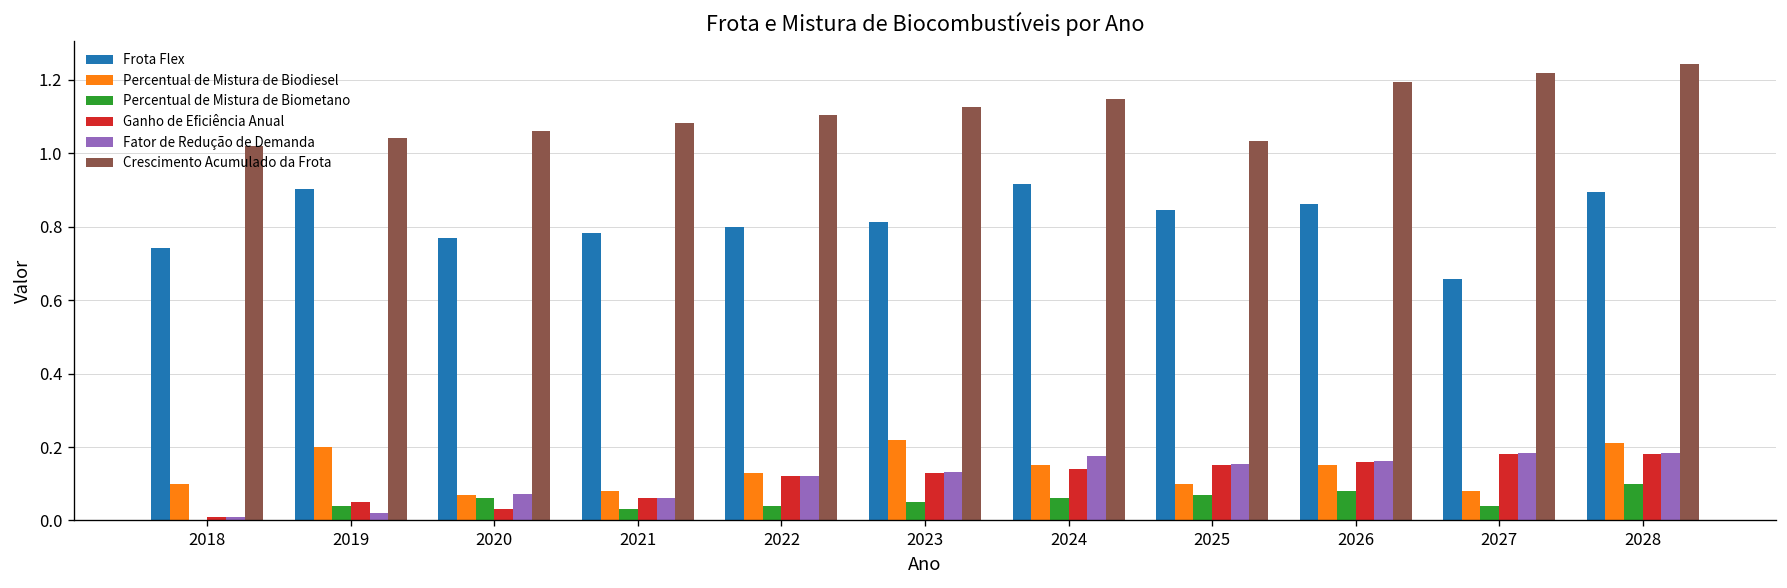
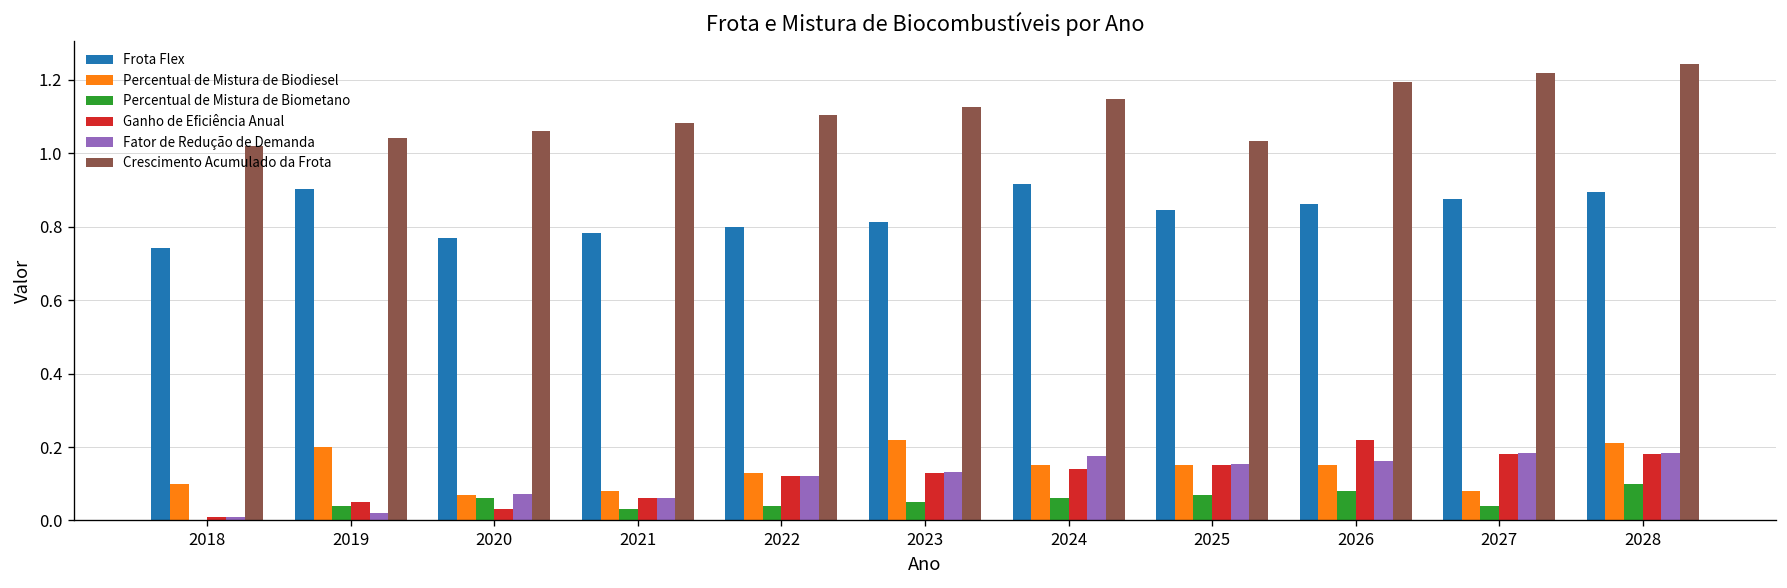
  {
    "Frota Flex": {
      "2018": 0.74,
      "2019": 0.90,
      "2020": 0.77,
      "2021": 0.78,
      "2022": 0.80,
      "2023": 0.81,
      "2024": 0.92,
      "2025": 0.84,
      "2026": 0.86,
-     "2027": 0.66,
+     "2027": 0.88,
      "2028": 0.89
    },
    "Percentual de Mistura de Biodiesel": {
      "2018": 0.10,
      "2019": 0.20,
      "2020": 0.07,
      "2021": 0.08,
      "2022": 0.13,
      "2023": 0.22,
      "2024": 0.15,
-     "2025": 0.10,
+     "2025": 0.15,
      "2026": 0.15,
      "2027": 0.08,
      "2028": 0.21
    },
    "Percentual de Mistura de Biometano": {
      "2018": 0.00,
      "2019": 0.04,
      "2020": 0.06,
      "2021": 0.03,
      "2022": 0.04,
      "2023": 0.05,
      "2024": 0.06,
      "2025": 0.07,
      "2026": 0.08,
      "2027": 0.04,
      "2028": 0.10
    },
    "Ganho de Eficiência Anual": {
      "2018": 0.01,
      "2019": 0.05,
      "2020": 0.03,
      "2021": 0.06,
      "2022": 0.12,
      "2023": 0.13,
      "2024": 0.14,
      "2025": 0.15,
-     "2026": 0.16,
+     "2026": 0.22,
      "2027": 0.18,
      "2028": 0.18
    },
    "Fator de Redução de Demanda": {
      "2018": 0.01,
      "2019": 0.02,
      "2020": 0.07,
      "2021": 0.06,
      "2022": 0.12,
      "2023": 0.13,
      "2024": 0.18,
      "2025": 0.15,
      "2026": 0.16,
      "2027": 0.18,
      "2028": 0.18
    },
    "Crescimento Acumulado da Frota": {
      "2018": 1.02,
      "2019": 1.04,
      "2020": 1.06,
      "2021": 1.08,
      "2022": 1.10,
      "2023": 1.13,
      "2024": 1.15,
      "2025": 1.03,
      "2026": 1.20,
      "2027": 1.22,
      "2028": 1.24
    }
  }
